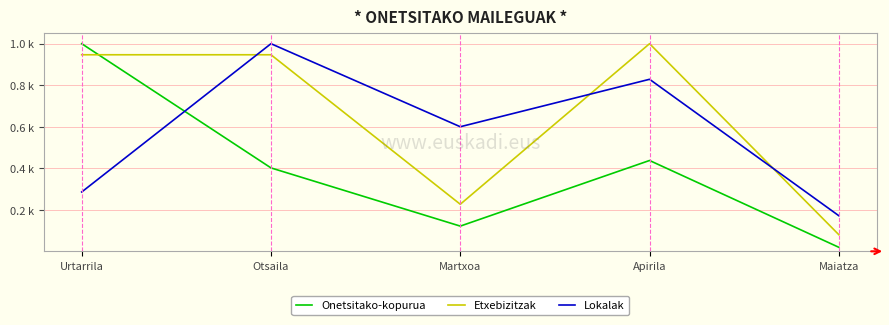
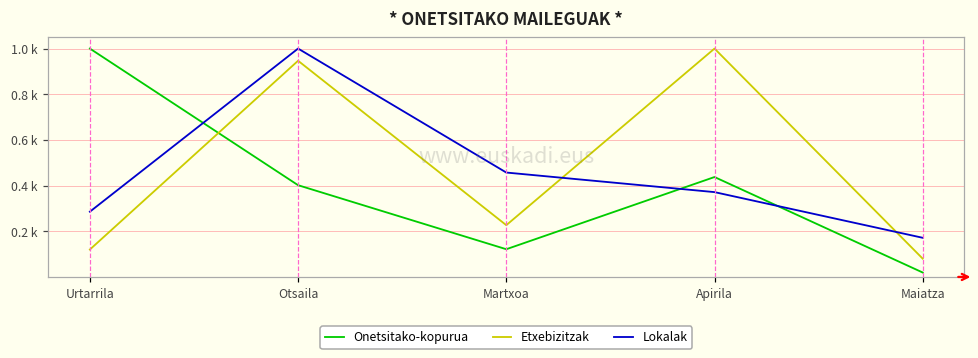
  {
    "Onetsitako-kopurua": {
      "Urtarrila": 1000,
      "Otsaila": 400,
      "Martxoa": 120,
      "Apirila": 440,
      "Maiatza": 20
    },
    "Etxebizitzak": {
-     "Urtarrila": 950,
+     "Urtarrila": 120,
      "Otsaila": 950,
      "Martxoa": 230,
      "Apirila": 1000,
      "Maiatza": 80
    },
    "Lokalak": {
      "Urtarrila": 290,
      "Otsaila": 1000,
-     "Martxoa": 600,
-     "Apirila": 830,
+     "Martxoa": 460,
+     "Apirila": 370,
      "Maiatza": 170
    }
  }
